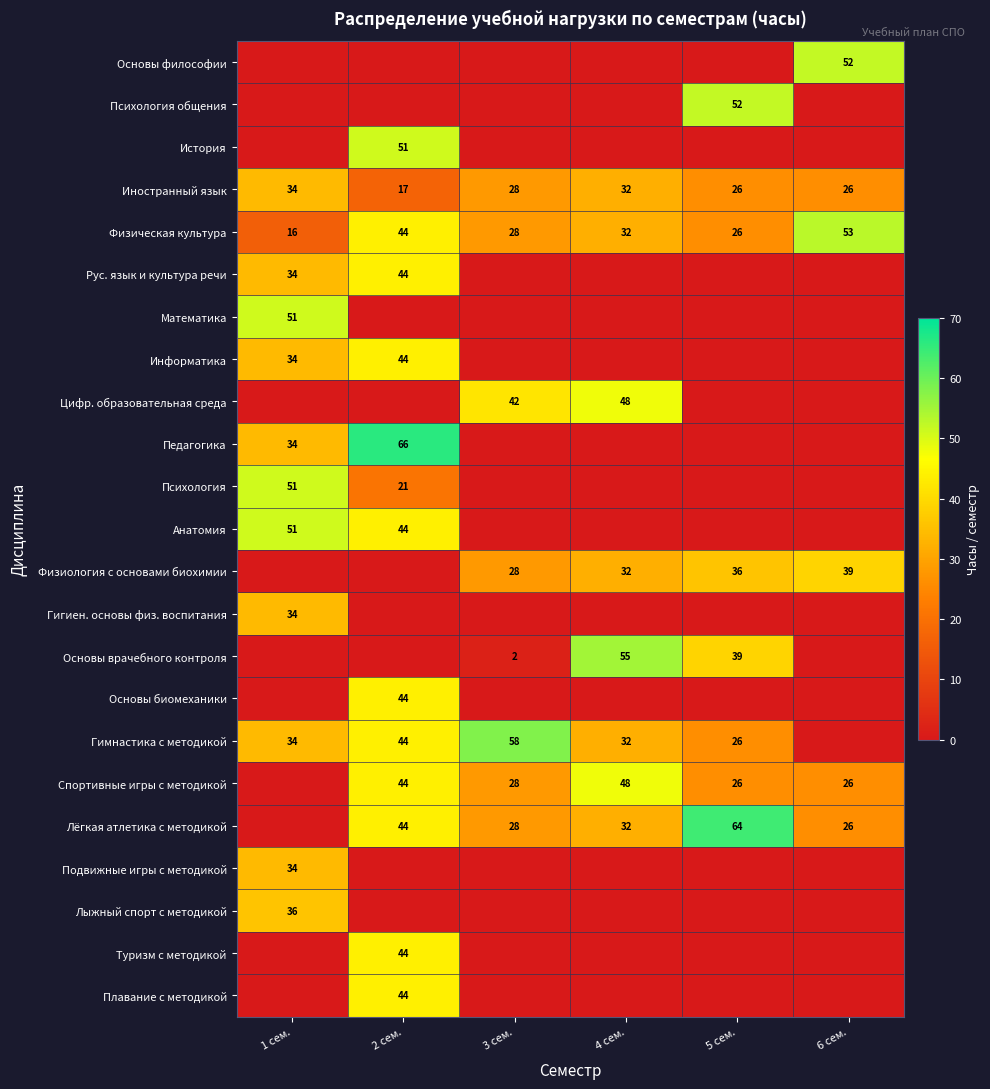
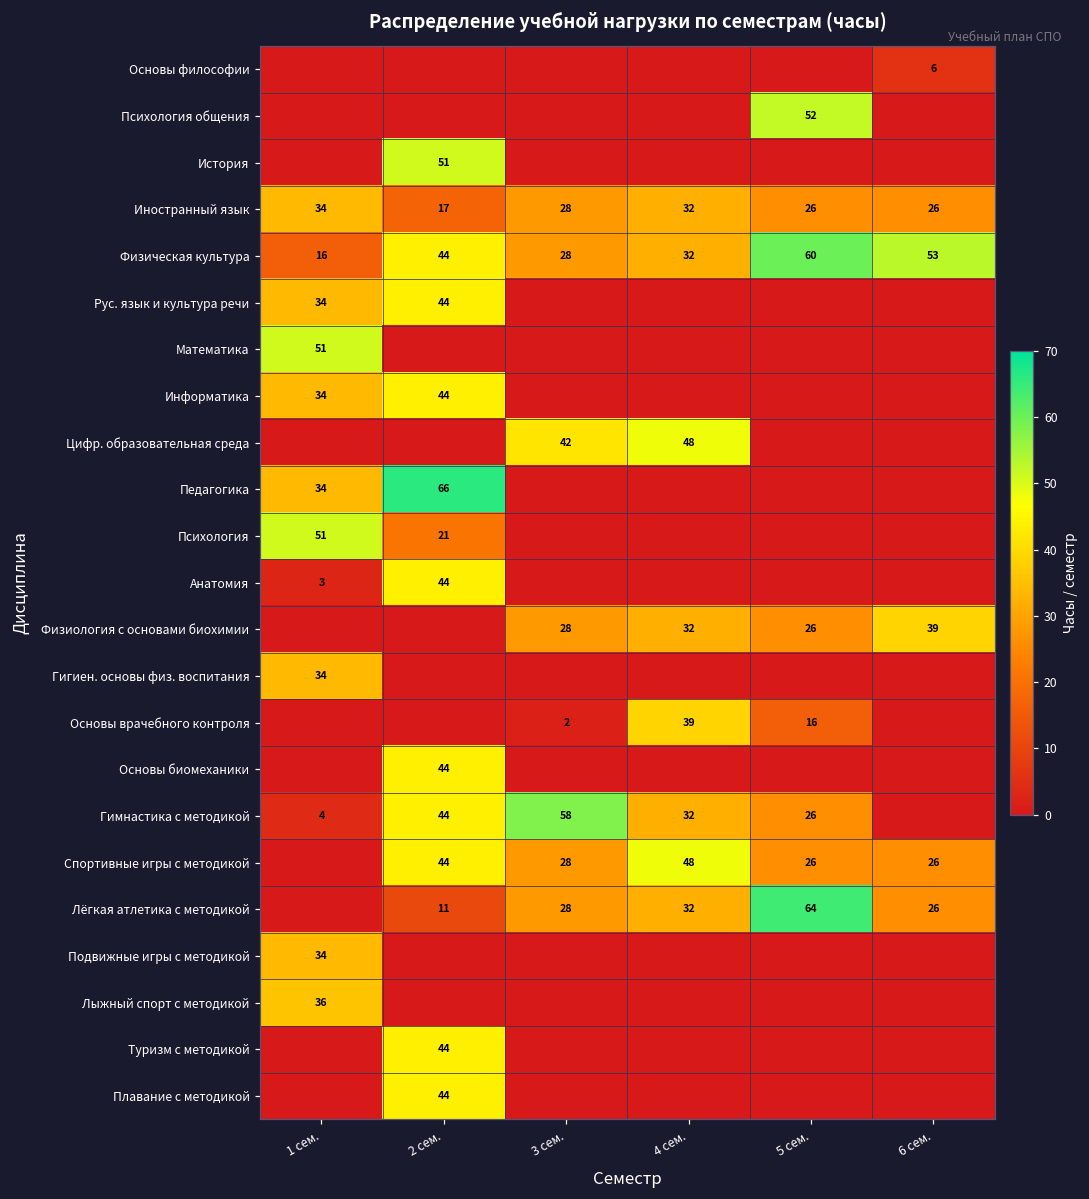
  {
    "Основы философии": {
-     "6 сем.": 52
+     "6 сем.": 6
    },
    "Психология общения": {
      "5 сем.": 52
    },
    "История": {
      "2 сем.": 51
    },
    "Иностранный язык": {
      "1 сем.": 34,
      "2 сем.": 17,
      "3 сем.": 28,
      "4 сем.": 32,
      "5 сем.": 26,
      "6 сем.": 26
    },
    "Физическая культура": {
      "1 сем.": 16,
      "2 сем.": 44,
      "3 сем.": 28,
      "4 сем.": 32,
-     "5 сем.": 26,
+     "5 сем.": 60,
      "6 сем.": 53
    },
    "Рус. язык и культура речи": {
      "1 сем.": 34,
      "2 сем.": 44
    },
    "Математика": {
      "1 сем.": 51
    },
    "Информатика": {
      "1 сем.": 34,
      "2 сем.": 44
    },
    "Цифр. образовательная среда": {
      "3 сем.": 42,
      "4 сем.": 48
    },
    "Педагогика": {
      "1 сем.": 34,
      "2 сем.": 66
    },
    "Психология": {
      "1 сем.": 51,
      "2 сем.": 21
    },
    "Анатомия": {
-     "1 сем.": 51,
+     "1 сем.": 3,
      "2 сем.": 44
    },
    "Физиология с основами биохимии": {
      "3 сем.": 28,
      "4 сем.": 32,
-     "5 сем.": 36,
+     "5 сем.": 26,
      "6 сем.": 39
    },
    "Гигиен. основы физ. воспитания": {
      "1 сем.": 34
    },
    "Основы врачебного контроля": {
      "3 сем.": 2,
-     "4 сем.": 55,
-     "5 сем.": 39
+     "4 сем.": 39,
+     "5 сем.": 16
    },
    "Основы биомеханики": {
      "2 сем.": 44
    },
    "Гимнастика с методикой": {
-     "1 сем.": 34,
+     "1 сем.": 4,
      "2 сем.": 44,
      "3 сем.": 58,
      "4 сем.": 32,
      "5 сем.": 26
    },
    "Спортивные игры с методикой": {
      "2 сем.": 44,
      "3 сем.": 28,
      "4 сем.": 48,
      "5 сем.": 26,
      "6 сем.": 26
    },
    "Лёгкая атлетика с методикой": {
-     "2 сем.": 44,
+     "2 сем.": 11,
      "3 сем.": 28,
      "4 сем.": 32,
      "5 сем.": 64,
      "6 сем.": 26
    },
    "Подвижные игры с методикой": {
      "1 сем.": 34
    },
    "Лыжный спорт с методикой": {
      "1 сем.": 36
    },
    "Туризм с методикой": {
      "2 сем.": 44
    },
    "Плавание с методикой": {
      "2 сем.": 44
    }
  }
